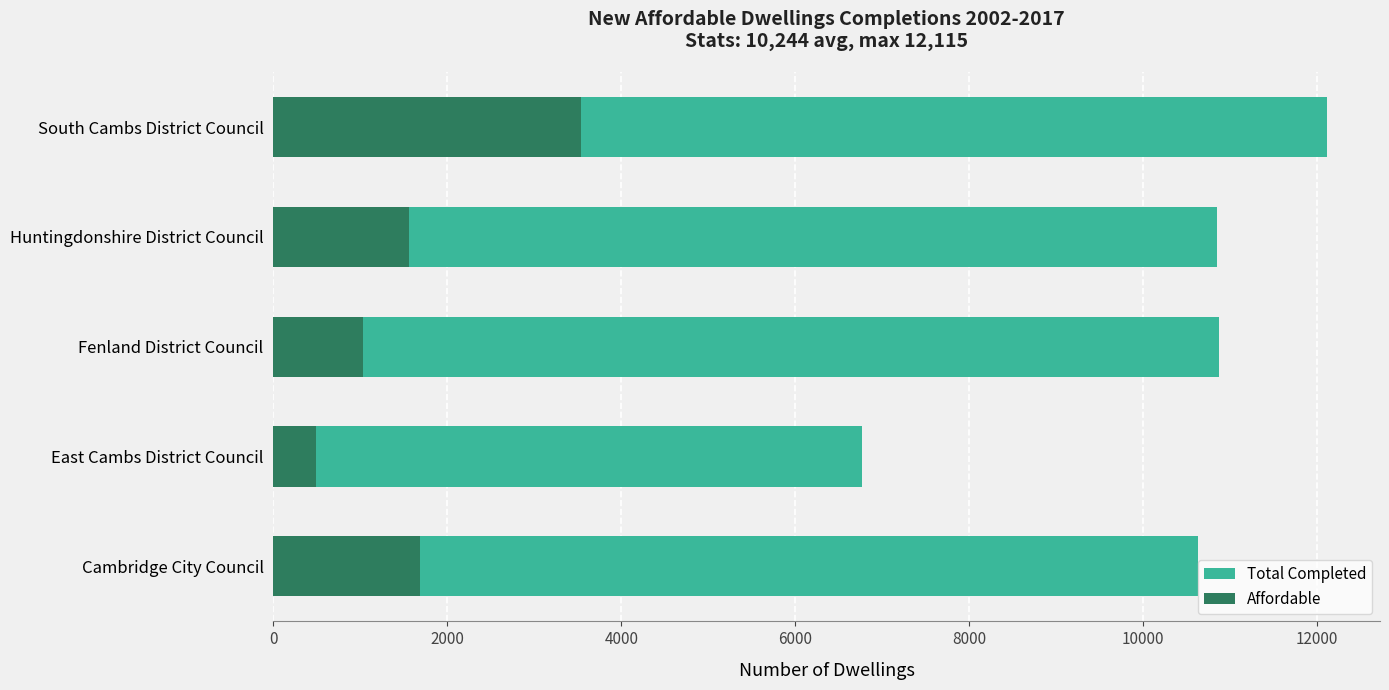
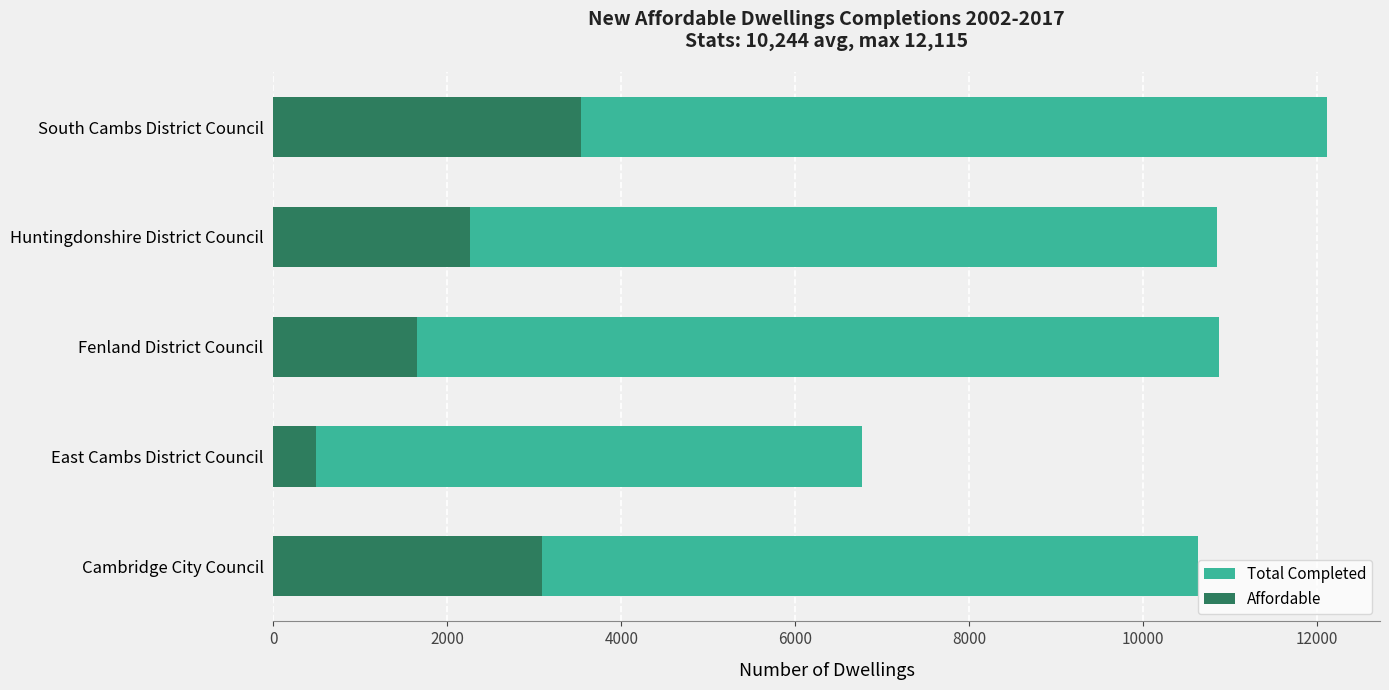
  {
    "Total Completed": {
      "South Cambs District Council": 12100,
      "Huntingdonshire District Council": 10800,
      "Fenland District Council": 10900,
      "East Cambs District Council": 6800
    },
    "Affordable": {
-     "Huntingdonshire District Council": 1600,
-     "Fenland District Council": 1000,
-     "Cambridge City Council": 1700
+     "Huntingdonshire District Council": 2300,
+     "Fenland District Council": 1600,
+     "Cambridge City Council": 3100
    }
  }
